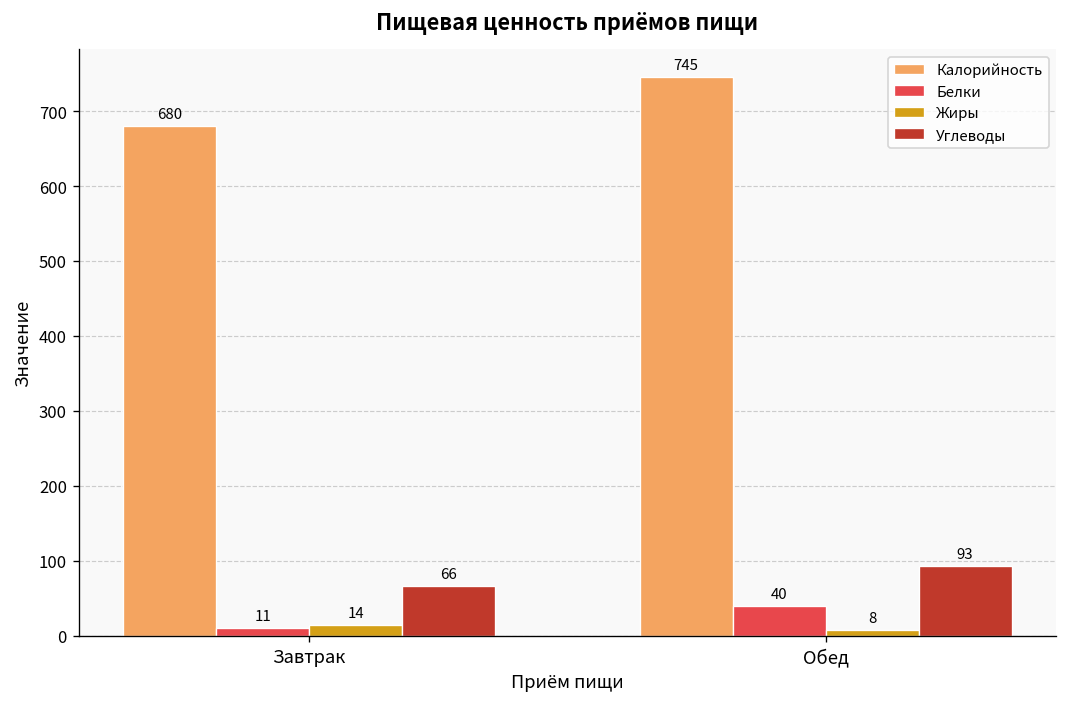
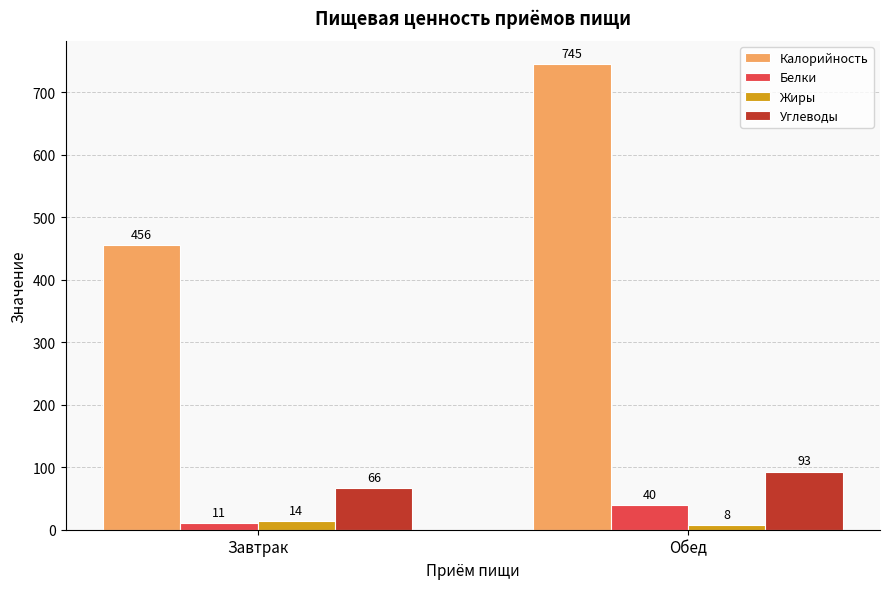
  {
    "Калорийность": {
-     "Завтрак": 680,
+     "Завтрак": 456,
      "Обед": 745
    },
    "Жиры": {
      "Завтрак": 14,
      "Обед": 8
    }
  }
